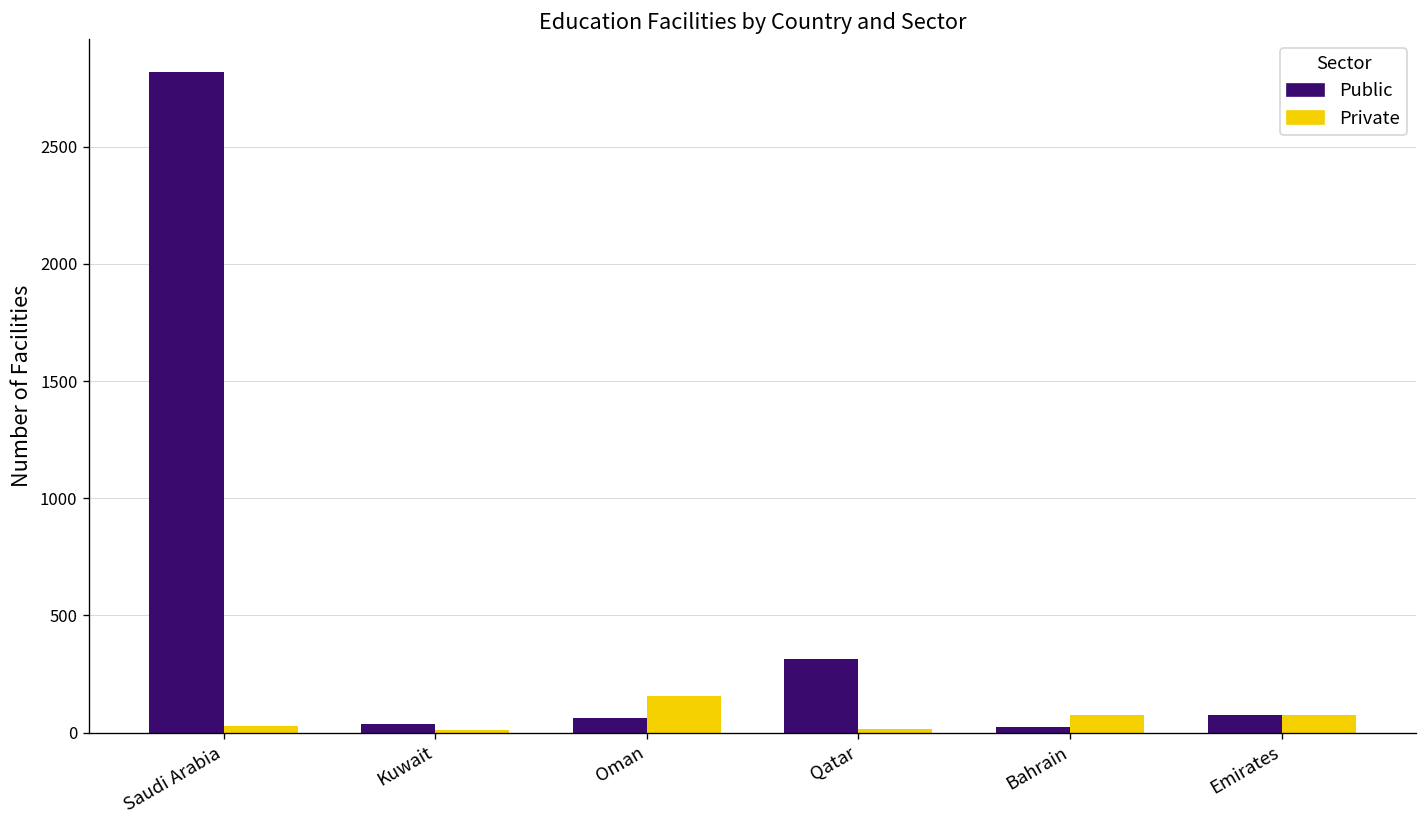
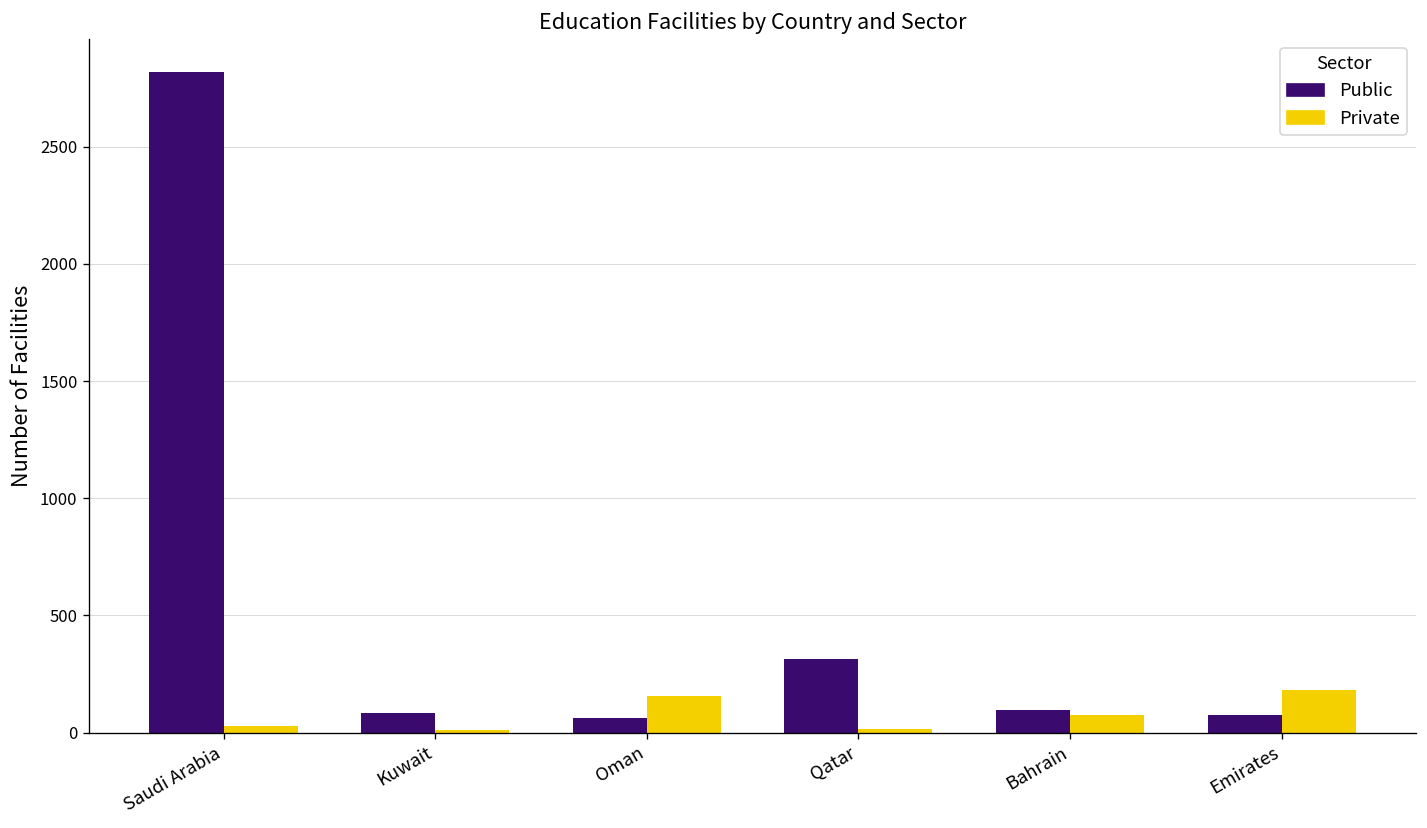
  {
    "Public": {
      "Saudi Arabia": 2820,
-     "Kuwait": 40,
+     "Kuwait": 90,
      "Oman": 60,
      "Qatar": 310,
-     "Bahrain": 20,
+     "Bahrain": 100,
      "Emirates": 80
    },
    "Private": {
      "Saudi Arabia": 30,
      "Oman": 160,
      "Qatar": 10,
      "Bahrain": 80,
-     "Emirates": 80
+     "Emirates": 180
    }
  }
